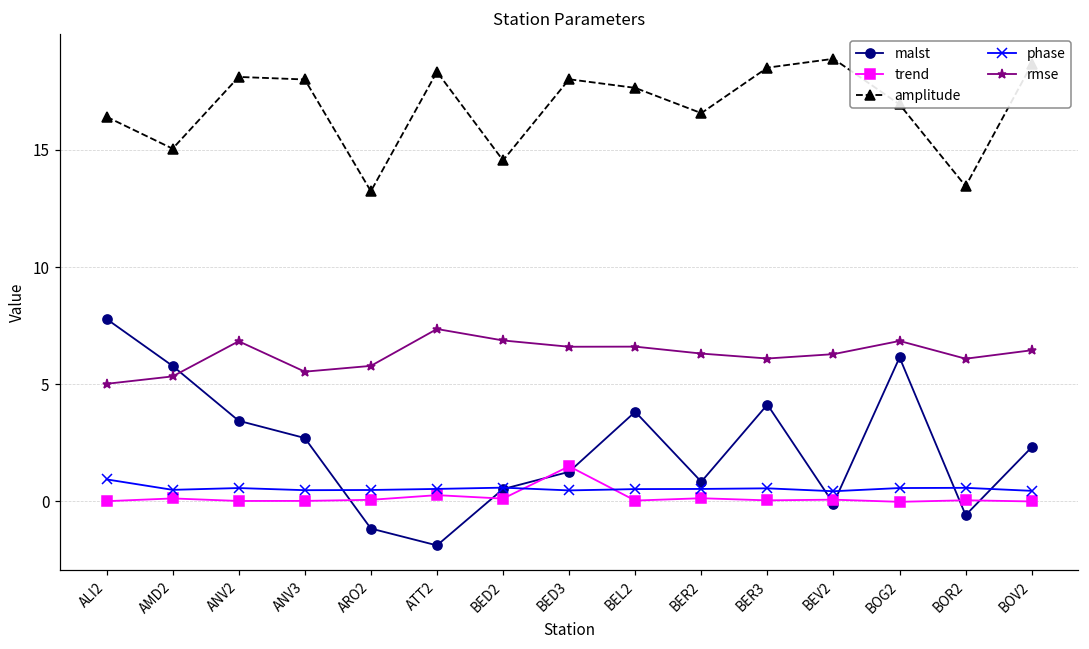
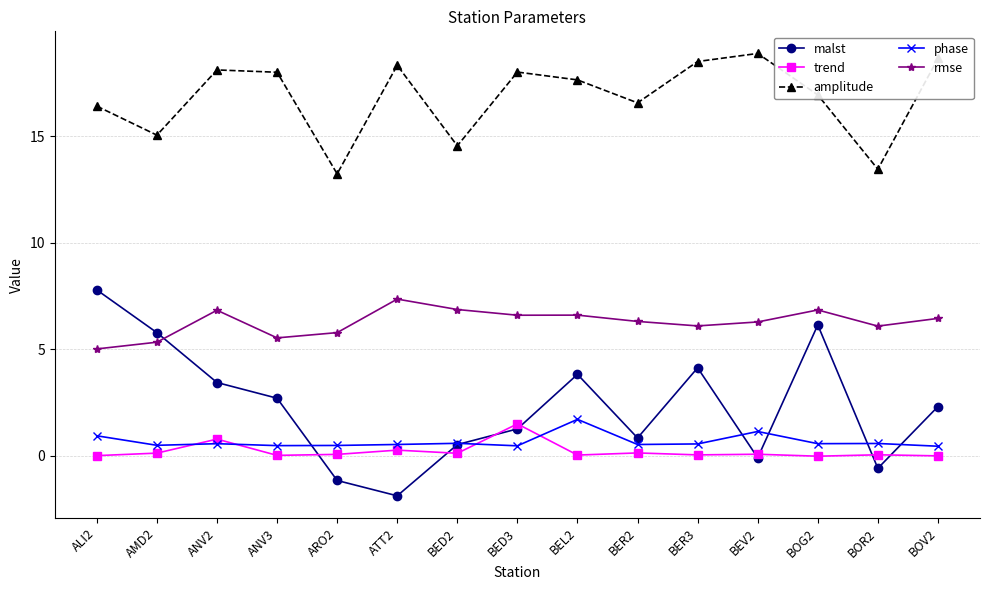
  {
    "malst": {
      "ALI2": 7.8,
      "AMD2": 5.8,
      "ANV2": 3.4,
      "ANV3": 2.7,
      "ARO2": -1.2,
      "ATT2": -1.9,
      "BED3": 1.3,
      "BEL2": 3.8,
      "BER2": 0.8,
      "BER3": 4.1,
      "BEV2": -0.1,
      "BOG2": 6.1,
      "BOR2": -0.6,
      "BOV2": 2.3
    },
    "trend": {
      "ALI2": 0.0,
      "AMD2": 0.1,
-     "ANV2": 0.0,
+     "ANV2": 0.8,
      "ANV3": 0.0,
      "ARO2": 0.1,
      "ATT2": 0.3,
      "BED2": 0.1,
      "BED3": 1.5,
      "BEL2": 0.0,
      "BER2": 0.1,
      "BER3": 0.0,
      "BEV2": 0.1,
      "BOG2": 0.0,
      "BOR2": 0.0,
      "BOV2": 0.0
    },
    "amplitude": {
      "ALI2": 16.4,
      "AMD2": 15.1,
      "ANV2": 18.1,
      "ANV3": 18.0,
      "ARO2": 13.2,
      "ATT2": 18.3,
      "BED2": 14.6,
      "BED3": 18.0,
      "BEL2": 17.6,
      "BER2": 16.6,
      "BER3": 18.5,
      "BEV2": 18.9,
      "BOR2": 13.5
    },
    "phase": {
      "ALI2": 0.9,
      "AMD2": 0.5,
      "ANV2": 0.6,
      "ANV3": 0.5,
      "ARO2": 0.5,
      "ATT2": 0.5,
      "BED3": 0.5,
-     "BEL2": 0.5,
+     "BEL2": 1.7,
      "BER2": 0.5,
      "BER3": 0.6,
-     "BEV2": 0.4,
+     "BEV2": 1.1,
      "BOG2": 0.6,
      "BOR2": 0.6,
      "BOV2": 0.4
    },
    "rmse": {
      "ALI2": 5.0,
      "AMD2": 5.3,
      "ANV2": 6.8,
      "ANV3": 5.5,
      "ARO2": 5.8,
      "ATT2": 7.4,
      "BED2": 6.9,
      "BED3": 6.6,
      "BEL2": 6.6,
      "BER2": 6.3,
      "BER3": 6.1,
      "BEV2": 6.3,
      "BOG2": 6.8,
      "BOR2": 6.1,
      "BOV2": 6.4
    }
  }
